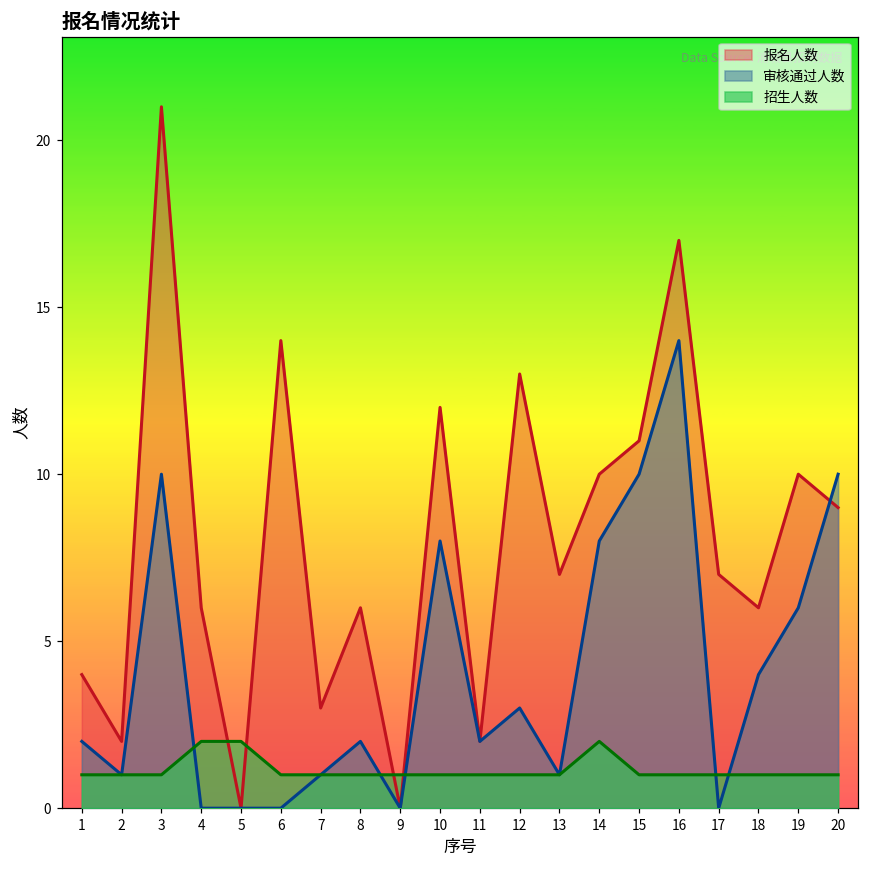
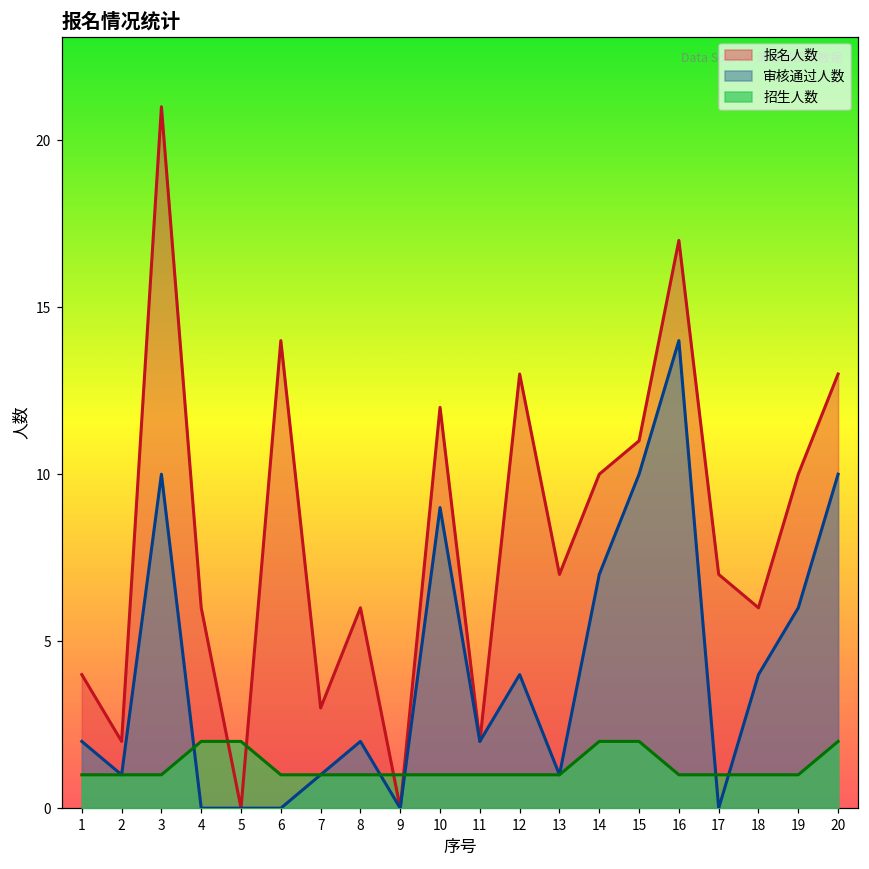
  {
    "报名人数": {
      "1": 4,
      "2": 2,
      "3": 21,
      "4": 6,
      "6": 14,
      "7": 3,
      "8": 6,
      "10": 12,
      "12": 13,
      "13": 7,
      "14": 10,
      "15": 11,
      "16": 17,
      "17": 7,
      "18": 6,
      "19": 10,
-     "20": 9
+     "20": 13
    },
    "审核通过人数": {
      "1": 2,
      "3": 10,
      "4": 0,
      "6": 0,
      "8": 2,
-     "10": 8,
-     "12": 3,
-     "14": 8,
+     "10": 9,
+     "12": 4,
+     "14": 7,
      "15": 10,
      "16": 14,
      "17": 0,
      "18": 4,
      "19": 6,
      "20": 10
    },
    "招生人数": {
      "1": 1,
      "3": 1,
      "4": 2,
      "5": 2,
      "6": 1,
      "8": 1,
      "9": 1,
      "10": 1,
      "11": 1,
      "12": 1,
      "14": 2,
-     "15": 1,
+     "15": 2,
      "16": 1,
      "17": 1,
      "18": 1,
      "19": 1,
-     "20": 1
+     "20": 2
    }
  }
